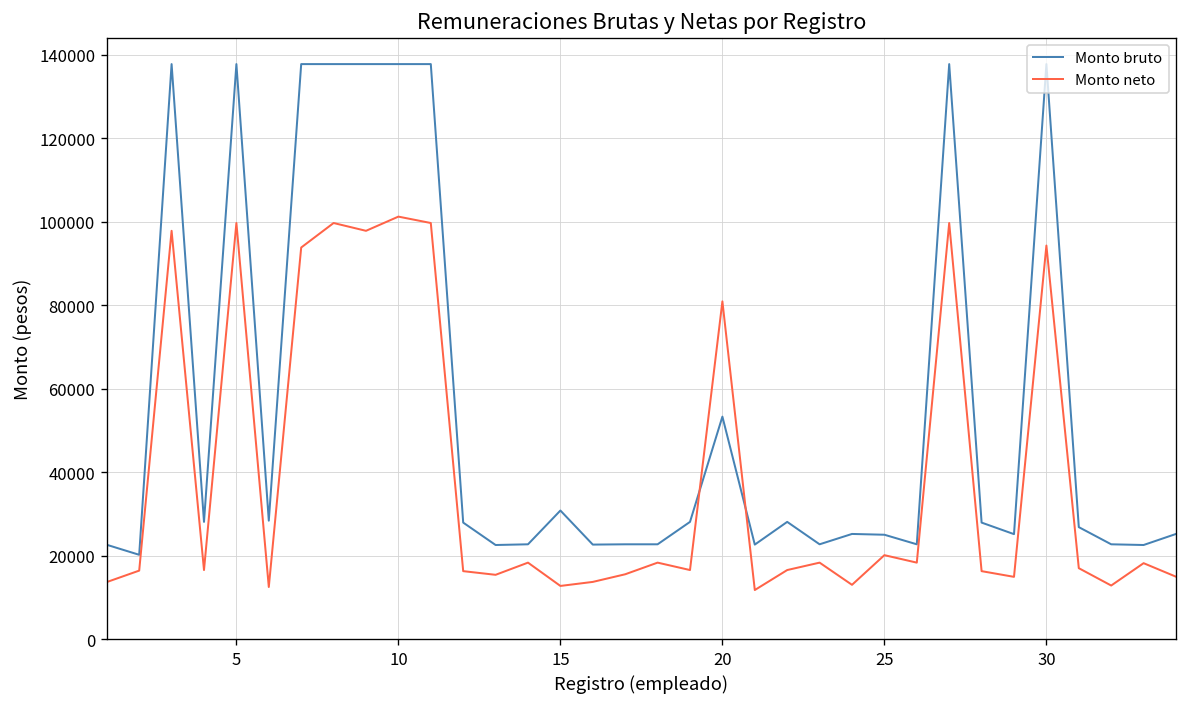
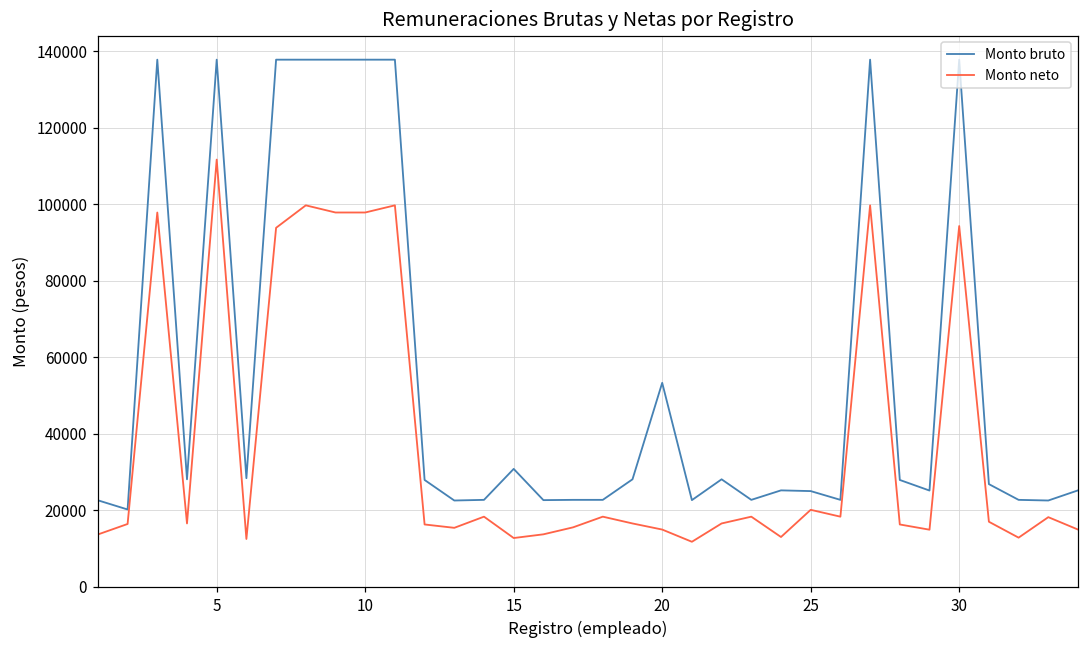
  {
    "Monto bruto": {
      "5": 138000,
      "10": 138000,
      "15": 31000,
      "20": 53000,
      "25": 25000
    },
    "Monto neto": {
-     "5": 100000,
-     "10": 101000,
+     "5": 112000,
+     "10": 98000,
      "15": 13000,
-     "20": 81000,
+     "20": 15000,
      "25": 20000,
      "30": 94000
    }
  }
